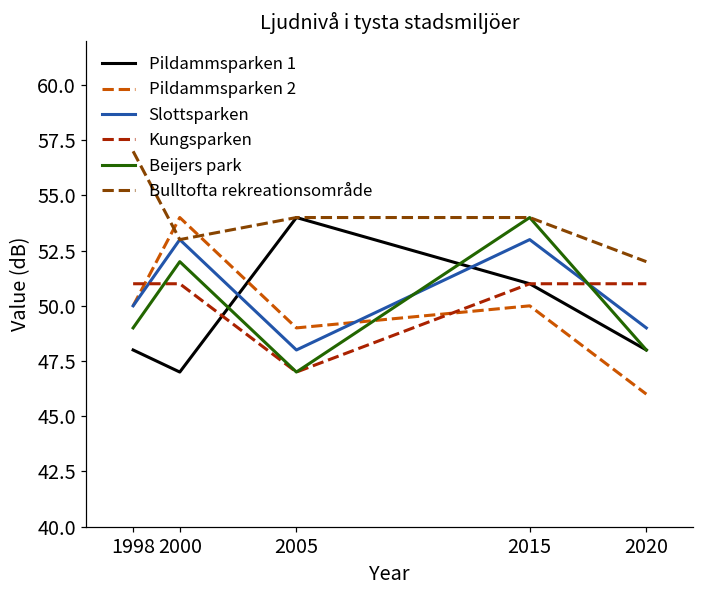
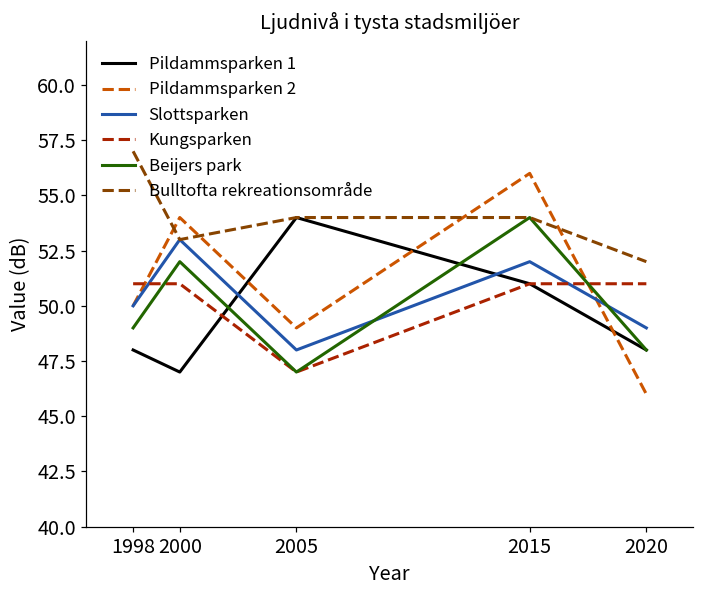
  {
    "Pildammsparken 1": {
      "1998": 48,
      "2000": 47
    },
    "Pildammsparken 2": {
      "2000": 54,
      "2005": 49,
-     "2015": 50,
+     "2015": 56,
      "2020": 46
    },
    "Slottsparken": {
      "2005": 48,
-     "2015": 53,
+     "2015": 52,
      "2020": 49
    },
    "Beijers park": {
      "1998": 49,
      "2000": 52
    }
  }
